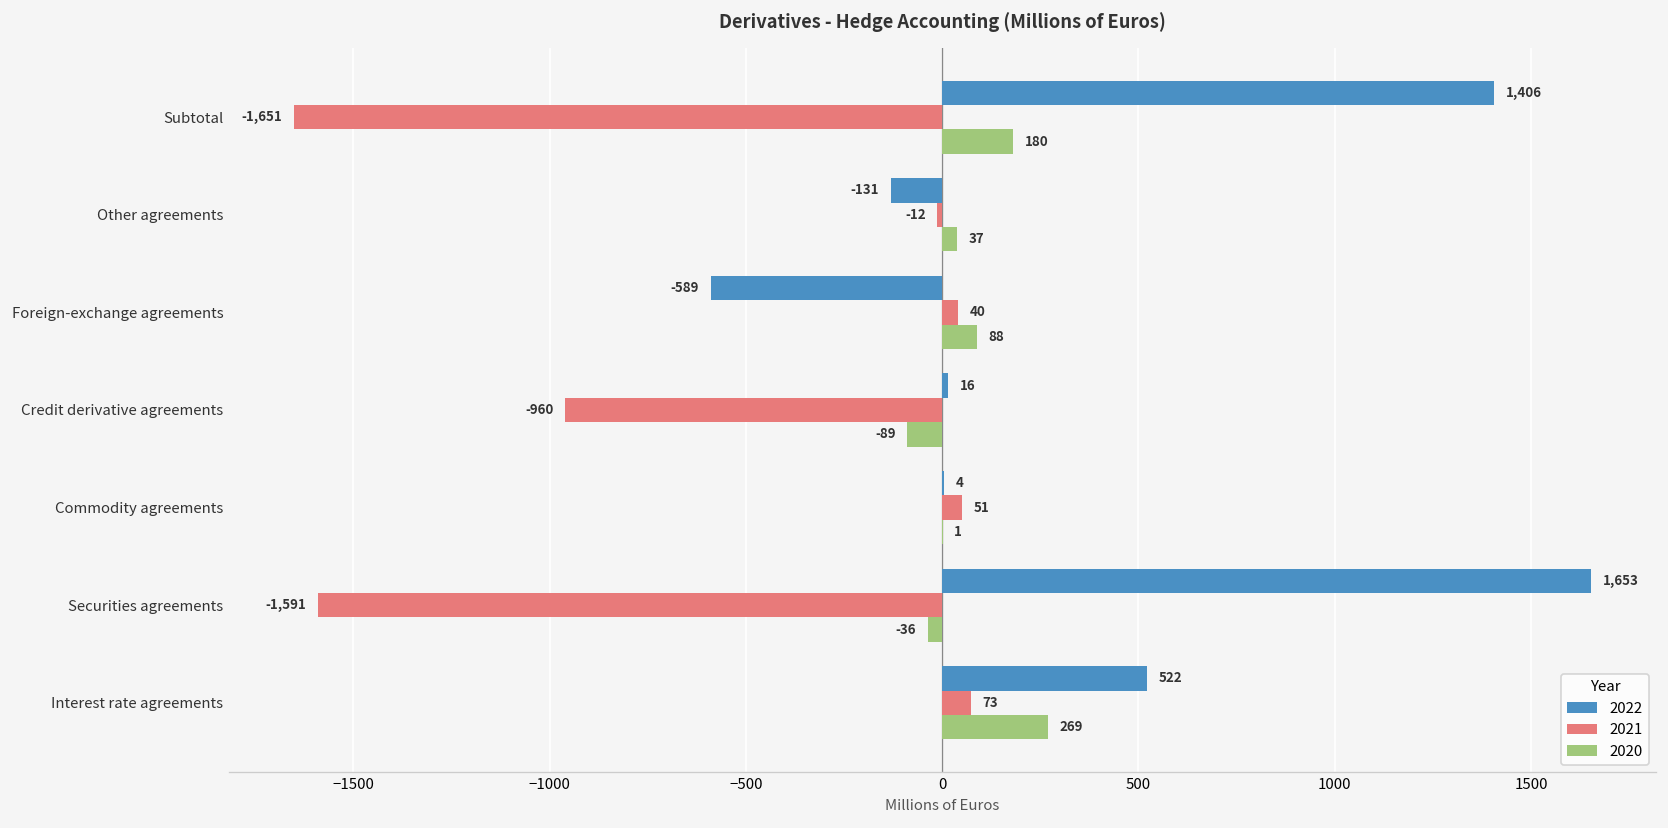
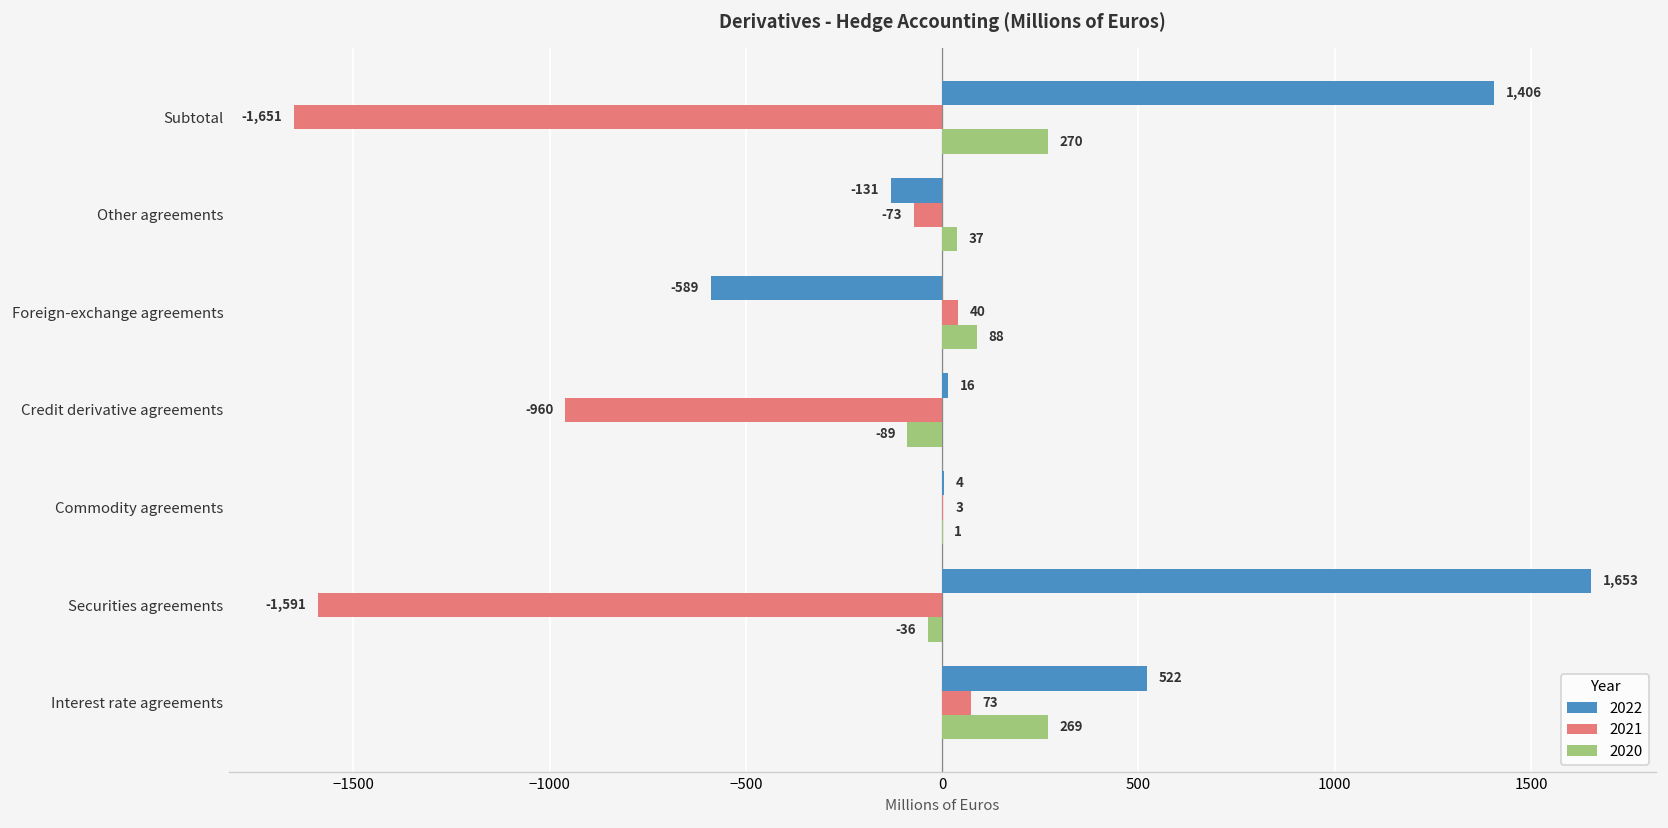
  {
    "2022": {
      "Subtotal": "1,406",
      "Other agreements": "-131",
      "Foreign-exchange agreements": "-589",
      "Credit derivative agreements": "16",
      "Commodity agreements": "4",
      "Securities agreements": "1,653",
      "Interest rate agreements": "522"
    },
    "2021": {
      "Subtotal": "-1,651",
-     "Other agreements": "-12",
+     "Other agreements": "-73",
      "Foreign-exchange agreements": "40",
      "Credit derivative agreements": "-960",
-     "Commodity agreements": "51",
+     "Commodity agreements": "3",
      "Securities agreements": "-1,591",
      "Interest rate agreements": "73"
    },
    "2020": {
-     "Subtotal": "180",
+     "Subtotal": "270",
      "Other agreements": "37",
      "Foreign-exchange agreements": "88",
      "Credit derivative agreements": "-89",
      "Commodity agreements": "1",
      "Securities agreements": "-36",
      "Interest rate agreements": "269"
    }
  }
